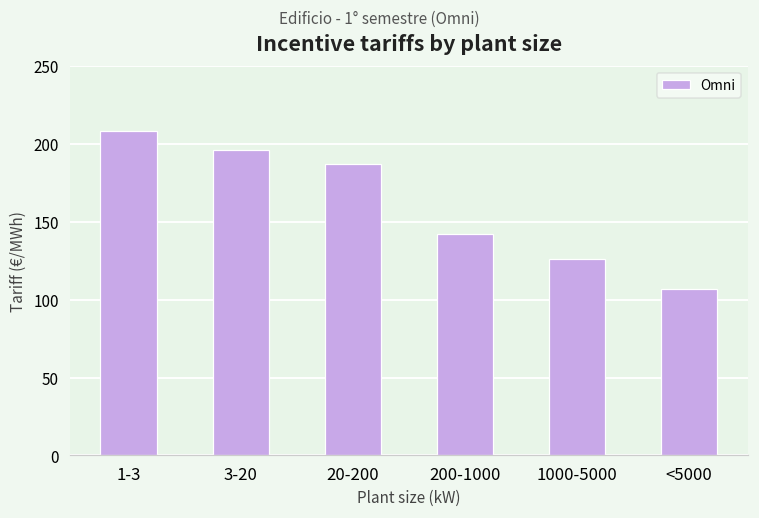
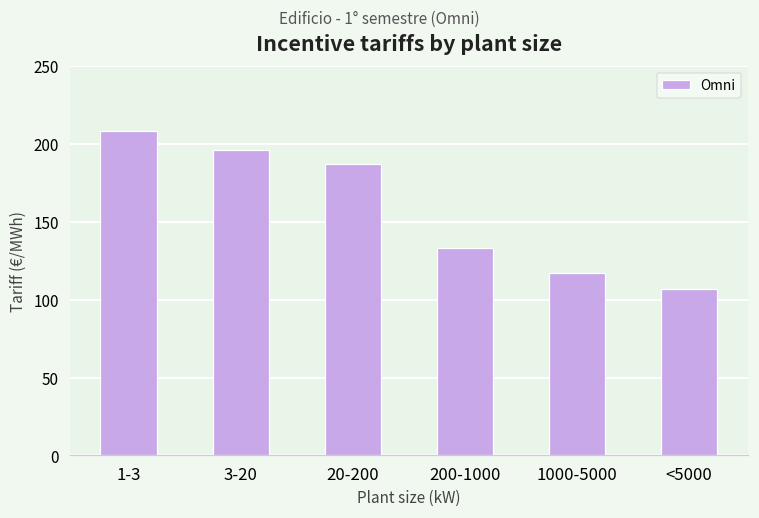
  {
    "1-3": 208,
    "3-20": 196,
    "20-200": 187,
-   "200-1000": 142,
-   "1000-5000": 126,
+   "200-1000": 133,
+   "1000-5000": 117,
    "<5000": 107
  }
